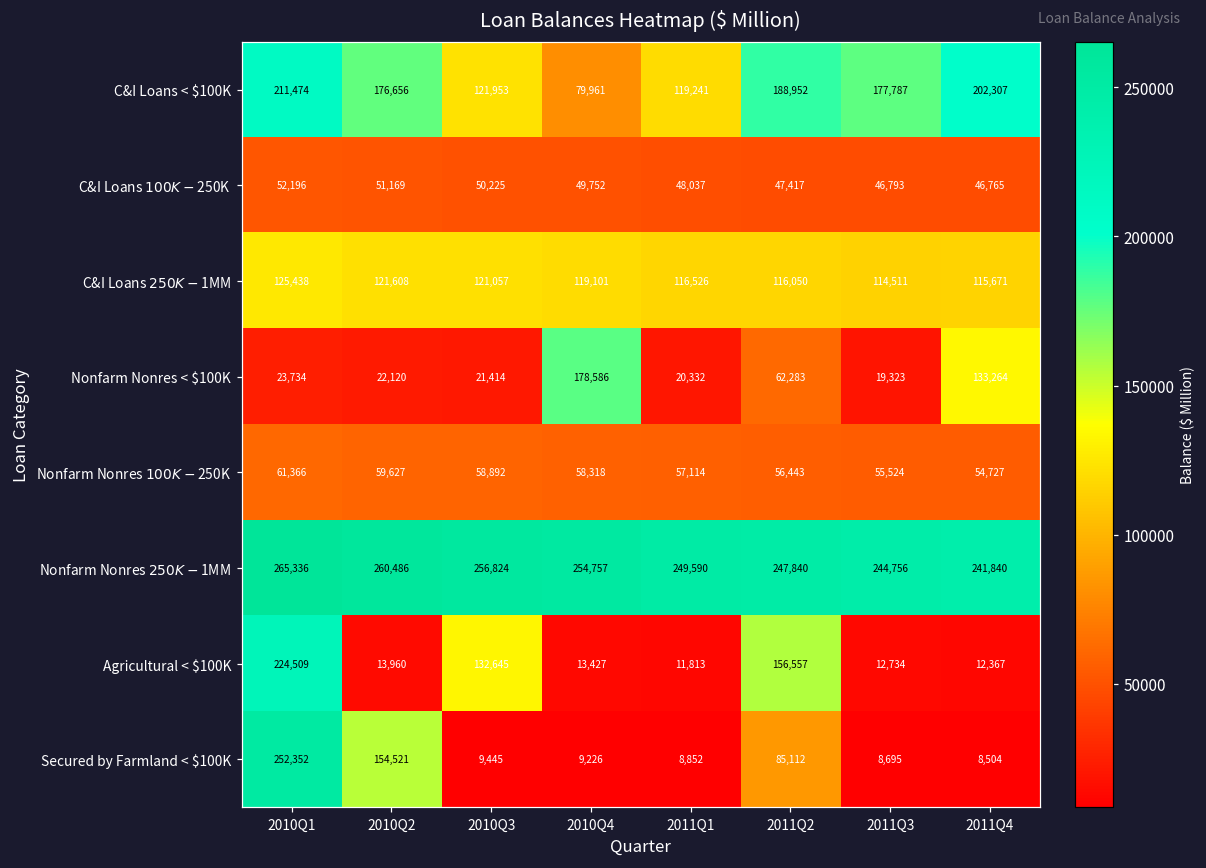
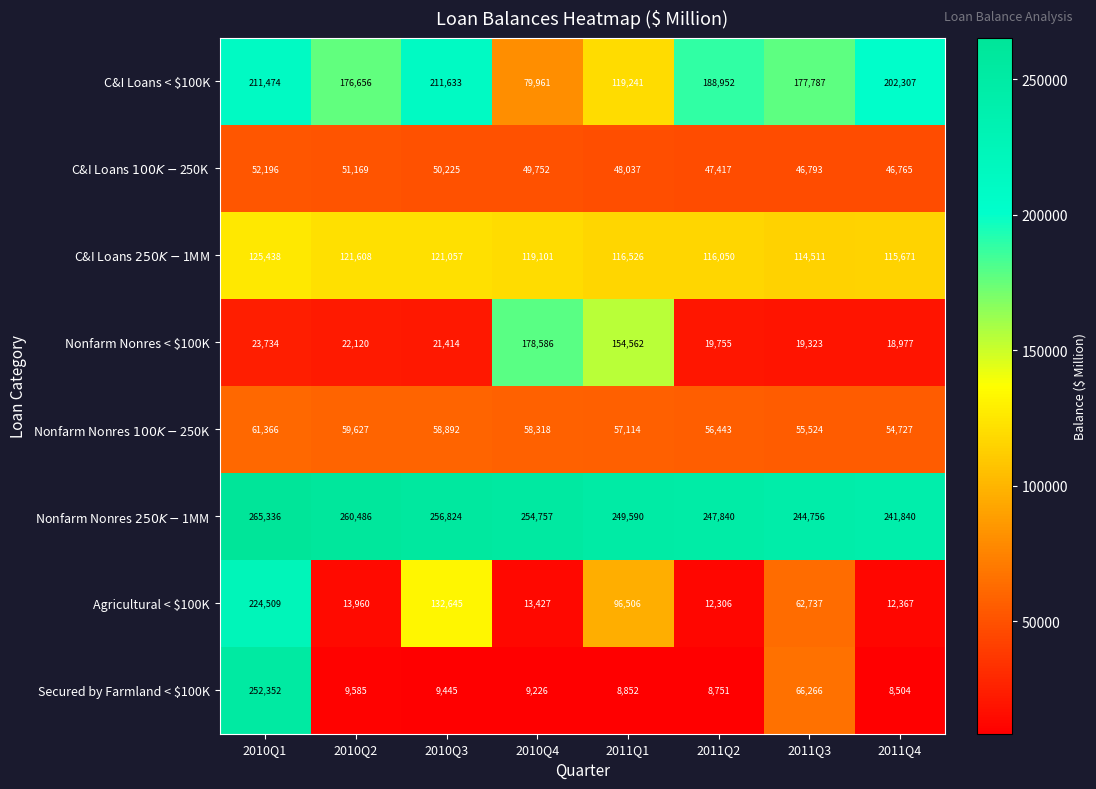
  {
    "C&I Loans < $100K": {
      "2010Q1": "211,474",
      "2010Q2": "176,656",
-     "2010Q3": "121,953",
+     "2010Q3": "211,633",
      "2010Q4": "79,961",
      "2011Q1": "119,241",
      "2011Q2": "188,952",
      "2011Q3": "177,787",
      "2011Q4": "202,307"
    },
    "Nonfarm Nonres < $100K": {
      "2010Q1": "23,734",
      "2010Q2": "22,120",
      "2010Q3": "21,414",
      "2010Q4": "178,586",
-     "2011Q1": "20,332",
-     "2011Q2": "62,283",
+     "2011Q1": "154,562",
+     "2011Q2": "19,755",
      "2011Q3": "19,323",
-     "2011Q4": "133,264"
+     "2011Q4": "18,977"
    },
    "Agricultural < $100K": {
      "2010Q1": "224,509",
      "2010Q2": "13,960",
      "2010Q3": "132,645",
      "2010Q4": "13,427",
-     "2011Q1": "11,813",
-     "2011Q2": "156,557",
-     "2011Q3": "12,734",
+     "2011Q1": "96,506",
+     "2011Q2": "12,306",
+     "2011Q3": "62,737",
      "2011Q4": "12,367"
    },
    "Secured by Farmland < $100K": {
      "2010Q1": "252,352",
-     "2010Q2": "154,521",
+     "2010Q2": "9,585",
      "2010Q3": "9,445",
      "2010Q4": "9,226",
      "2011Q1": "8,852",
-     "2011Q2": "85,112",
-     "2011Q3": "8,695",
+     "2011Q2": "8,751",
+     "2011Q3": "66,266",
      "2011Q4": "8,504"
    }
  }
